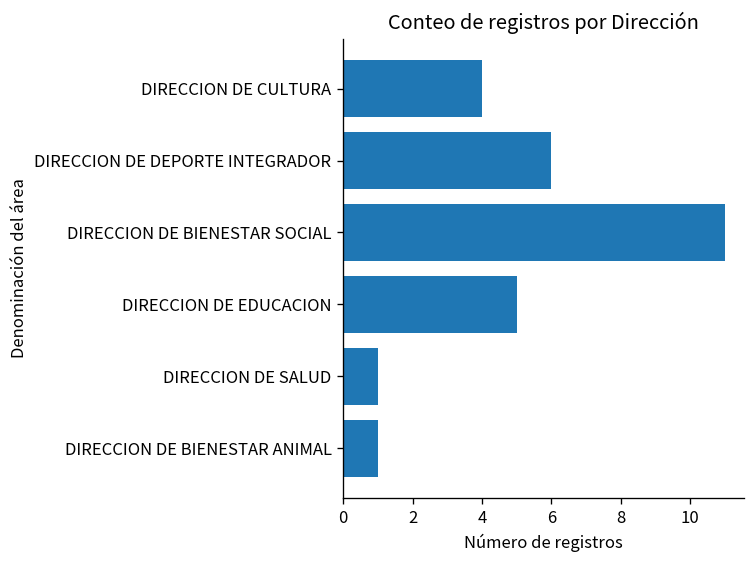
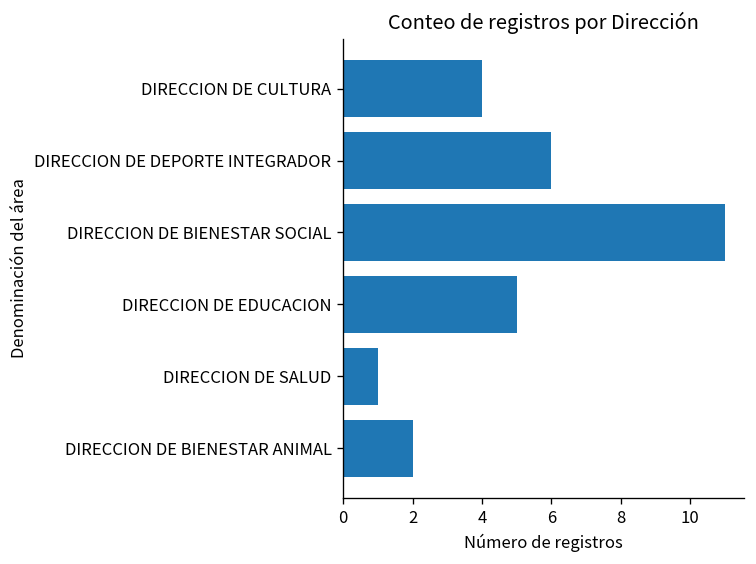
  {
    "DIRECCION DE CULTURA": 4,
    "DIRECCION DE DEPORTE INTEGRADOR": 6,
    "DIRECCION DE BIENESTAR SOCIAL": 11,
    "DIRECCION DE EDUCACION": 5,
    "DIRECCION DE SALUD": 1,
-   "DIRECCION DE BIENESTAR ANIMAL": 1
+   "DIRECCION DE BIENESTAR ANIMAL": 2
  }
